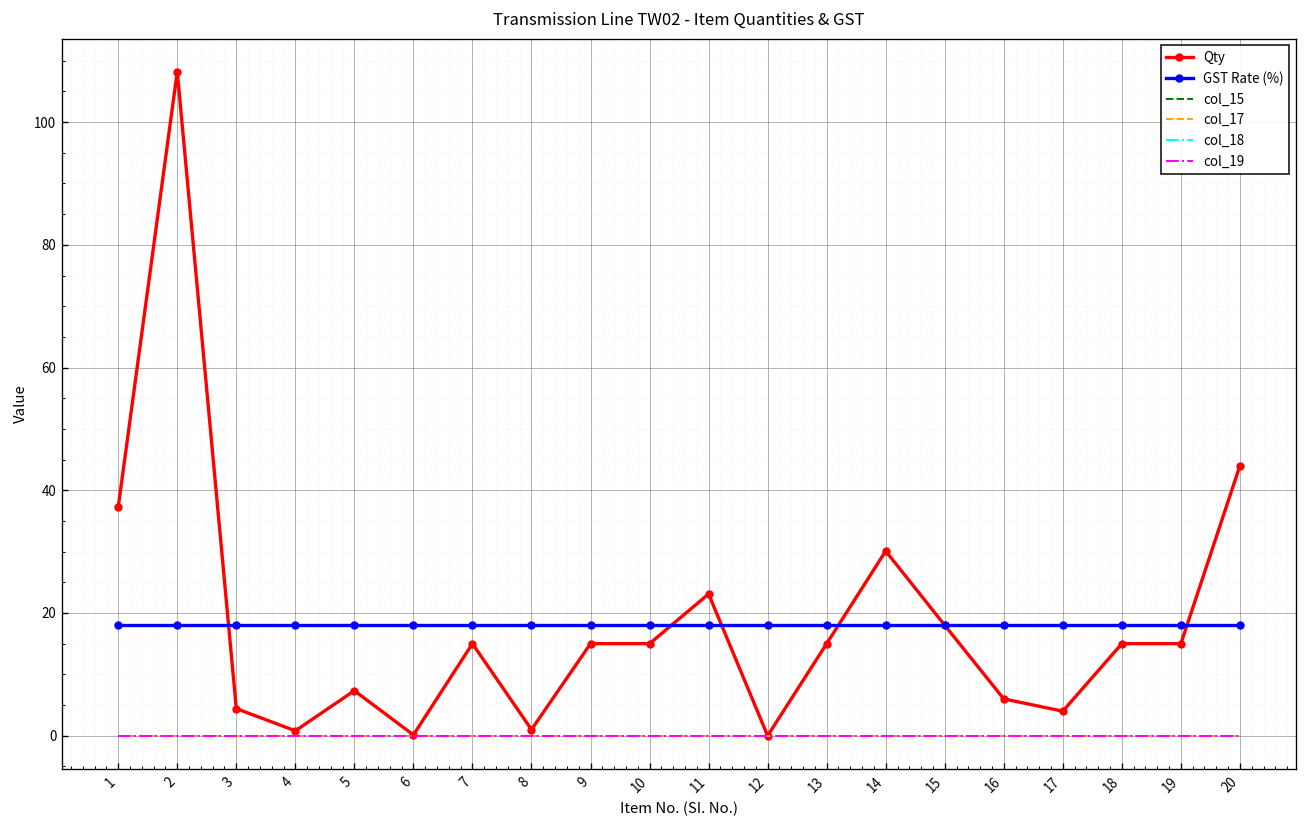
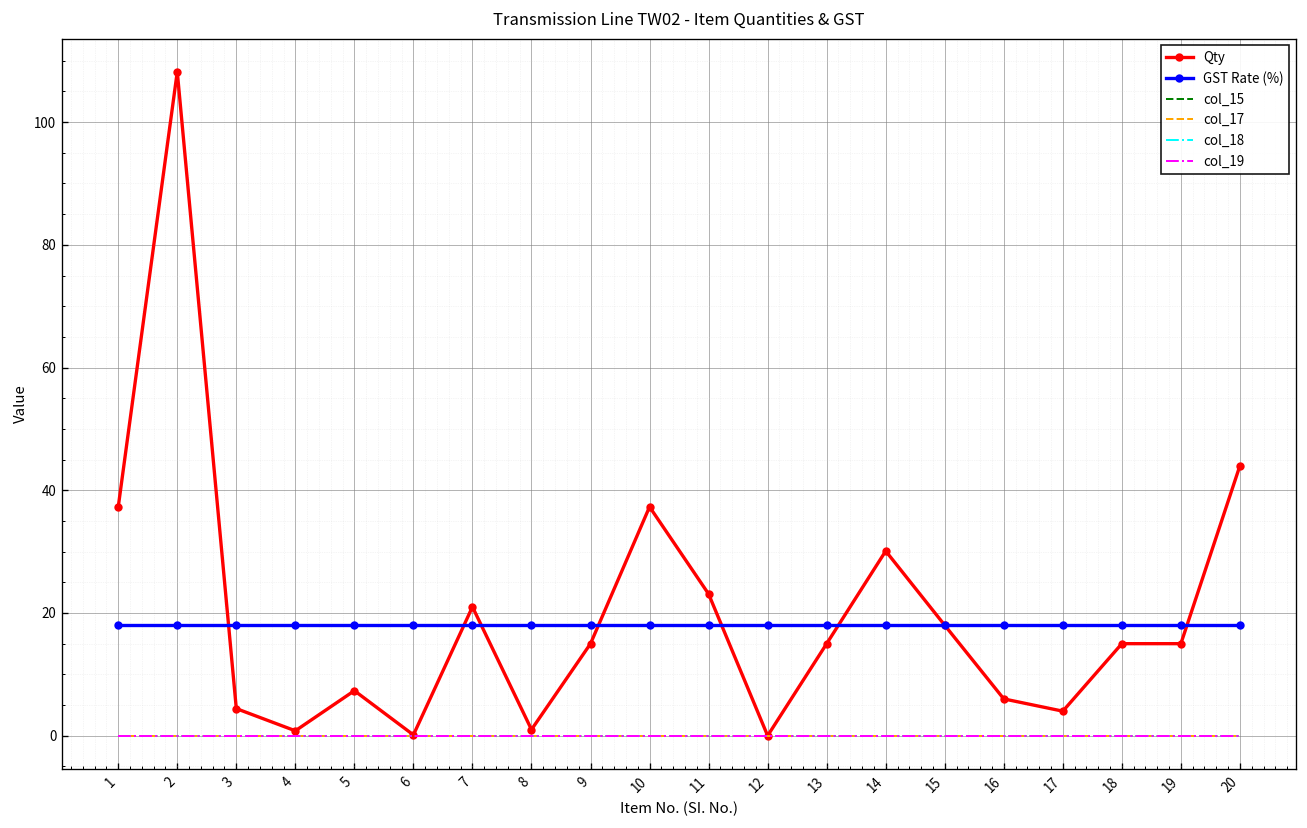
  {
    "Qty": {
      "1": 37,
      "2": 108,
      "3": 4,
      "4": 1,
      "5": 7,
-     "7": 15,
+     "7": 21,
      "8": 1,
      "9": 15,
-     "10": 15,
+     "10": 37,
      "11": 23,
      "13": 15,
      "14": 30,
      "16": 6,
      "17": 4,
      "18": 15,
      "19": 15,
      "20": 44
    },
    "GST Rate (%)": {
      "1": 18,
      "2": 18,
      "3": 18,
      "4": 18,
      "5": 18,
      "6": 18,
      "7": 18,
      "8": 18,
      "9": 18,
      "10": 18,
      "11": 18,
      "12": 18,
      "13": 18,
      "14": 18,
      "16": 18,
      "17": 18,
      "18": 18,
      "19": 18,
      "20": 18
    },
    "col_19": {
      "1": 0,
      "2": 0,
      "3": 0,
      "4": 0,
      "5": 0,
      "7": 0,
      "8": 0,
      "9": 0,
      "10": 0,
      "11": 0,
      "13": 0,
      "14": 0,
      "15": 0,
      "16": 0,
      "17": 0,
      "18": 0,
      "19": 0,
      "20": 0
    }
  }
